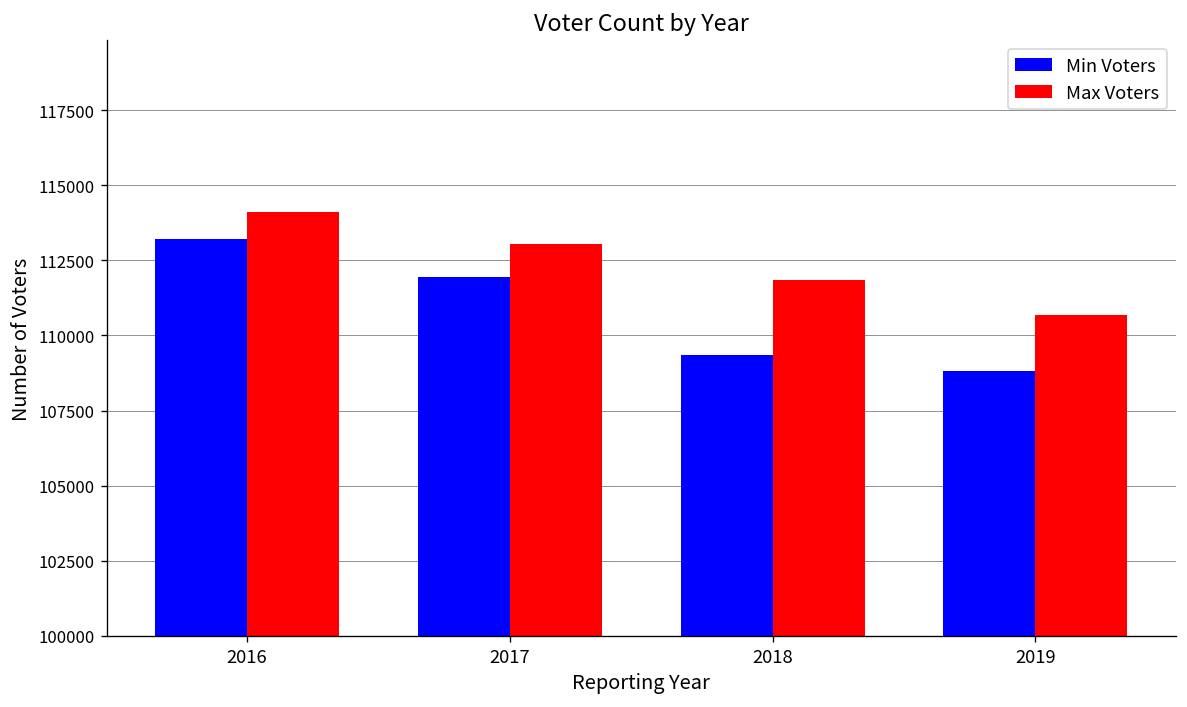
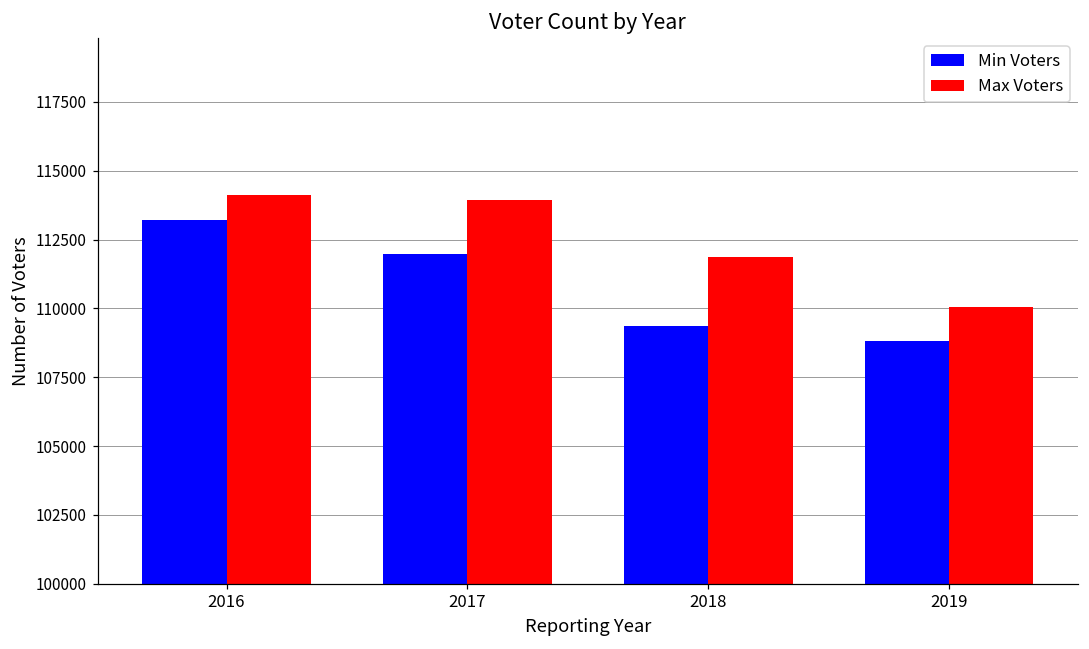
  {
    "Min Voters": {
      "2016": 113200,
      "2017": 112000,
      "2018": 109300,
      "2019": 108800
    },
    "Max Voters": {
      "2016": 114100,
-     "2017": 113000,
+     "2017": 113900,
      "2018": 111900,
-     "2019": 110700
+     "2019": 110100
    }
  }
